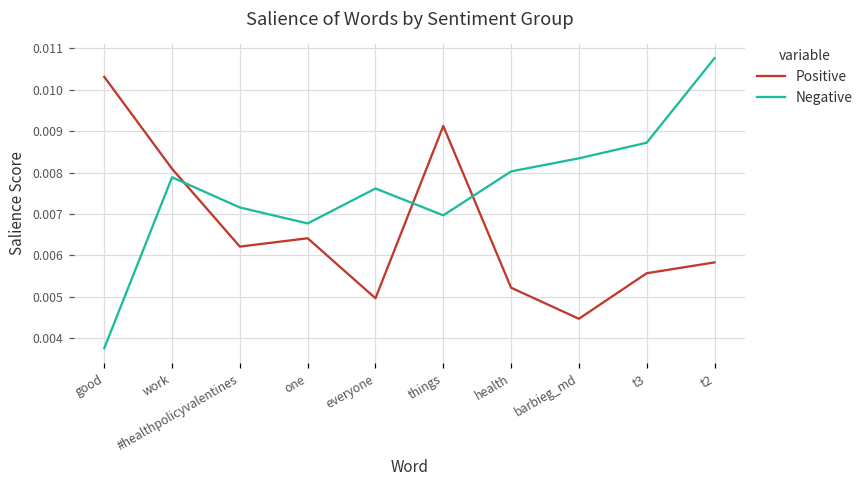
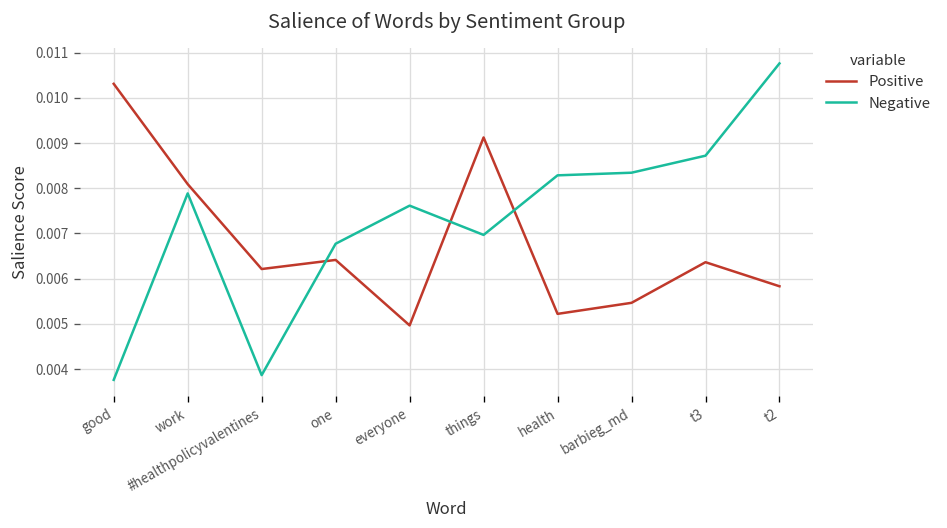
  {
    "Positive": {
      "good": 0.0103,
      "work": 0.0081,
      "#healthpolicyvalentines": 0.0062,
      "one": 0.0064,
      "everyone": 0.0050,
      "things": 0.0091,
      "health": 0.0052,
-     "barbieg_md": 0.0045,
-     "t3": 0.0056,
+     "barbieg_md": 0.0055,
+     "t3": 0.0064,
      "t2": 0.0058
    },
    "Negative": {
      "good": 0.0038,
      "work": 0.0079,
-     "#healthpolicyvalentines": 0.0072,
+     "#healthpolicyvalentines": 0.0039,
      "one": 0.0068,
      "everyone": 0.0076,
      "things": 0.0070,
-     "health": 0.0080,
+     "health": 0.0083,
      "barbieg_md": 0.0083,
      "t3": 0.0087,
      "t2": 0.0108
    }
  }
